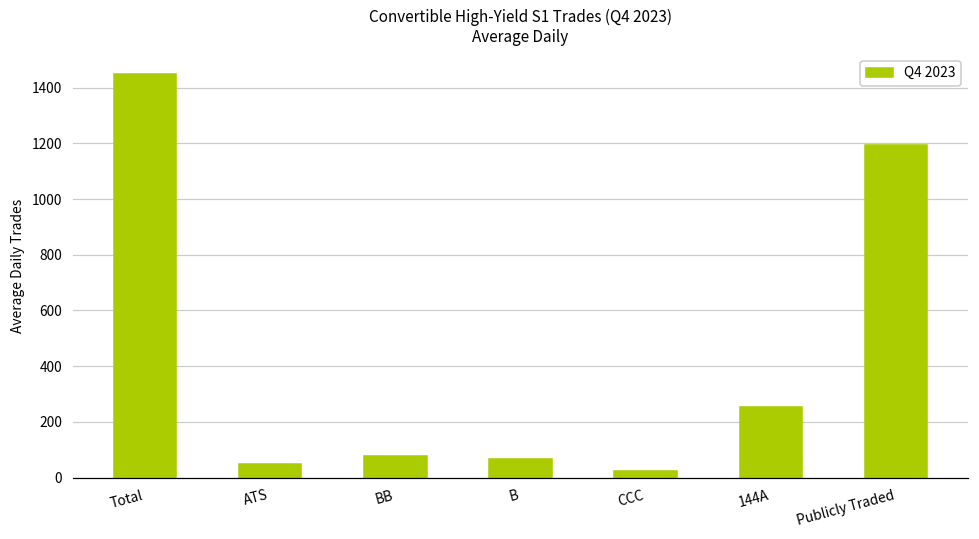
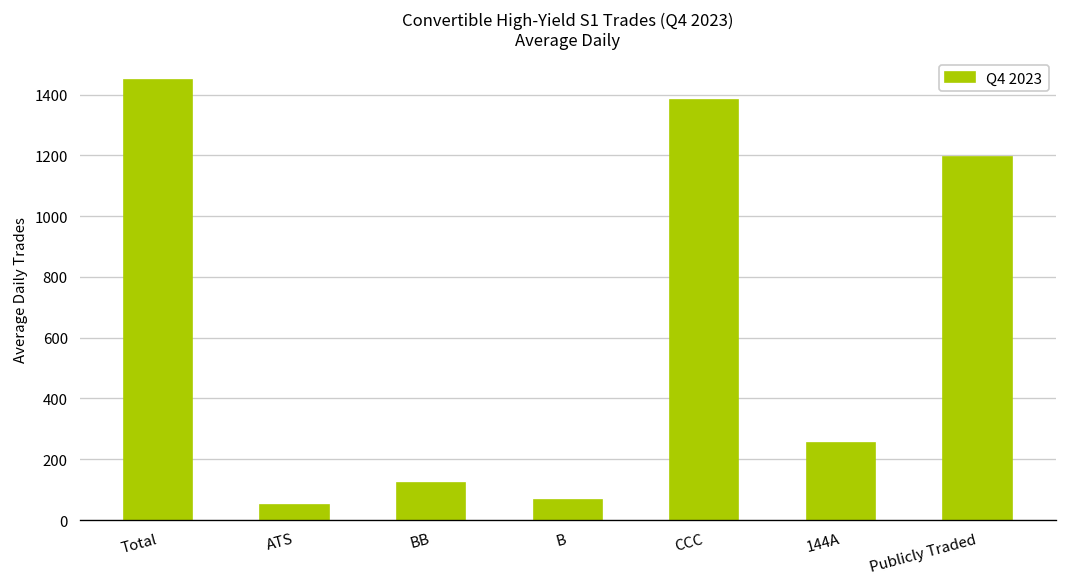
  {
    "Total": 1450,
    "ATS": 50,
-   "BB": 80,
+   "BB": 120,
    "B": 70,
-   "CCC": 20,
+   "CCC": 1380,
    "144A": 250,
    "Publicly Traded": 1200
  }
